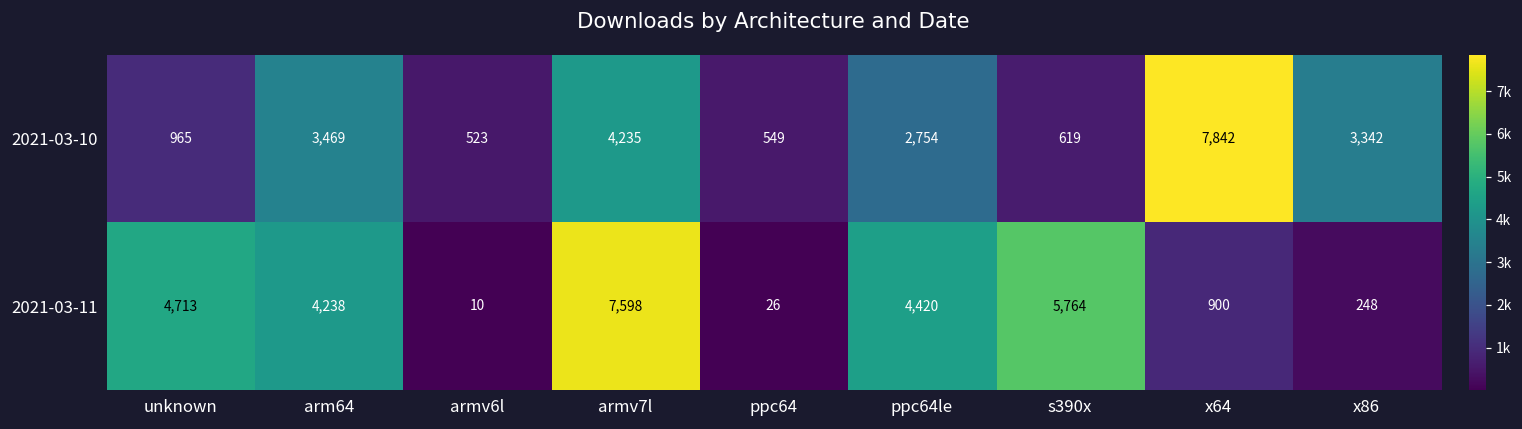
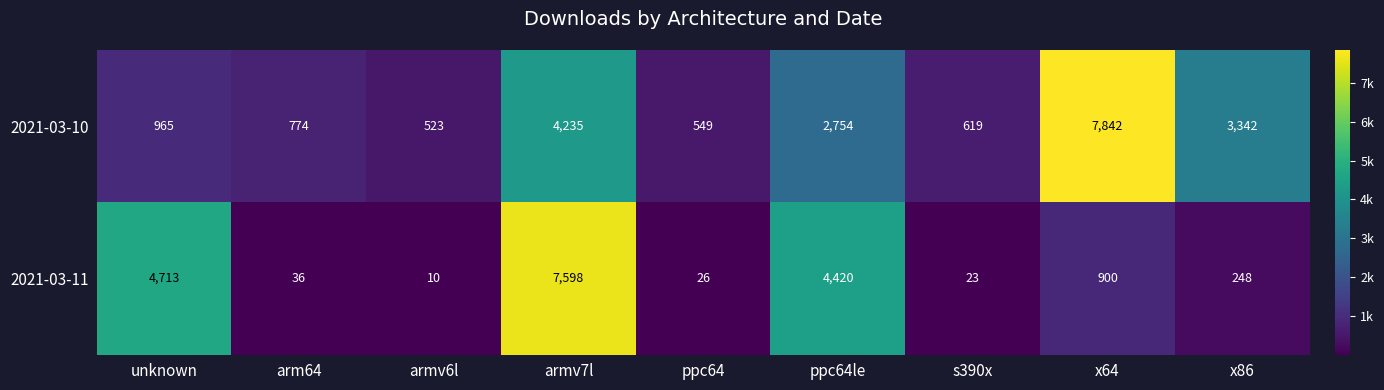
  {
    "2021-03-10": {
      "unknown": "965",
-     "arm64": "3,469",
+     "arm64": "774",
      "armv6l": "523",
      "armv7l": "4,235",
      "ppc64": "549",
      "ppc64le": "2,754",
      "s390x": "619",
      "x64": "7,842",
      "x86": "3,342"
    },
    "2021-03-11": {
      "unknown": "4,713",
-     "arm64": "4,238",
+     "arm64": "36",
      "armv6l": "10",
      "armv7l": "7,598",
      "ppc64": "26",
      "ppc64le": "4,420",
-     "s390x": "5,764",
+     "s390x": "23",
      "x64": "900",
      "x86": "248"
    }
  }
